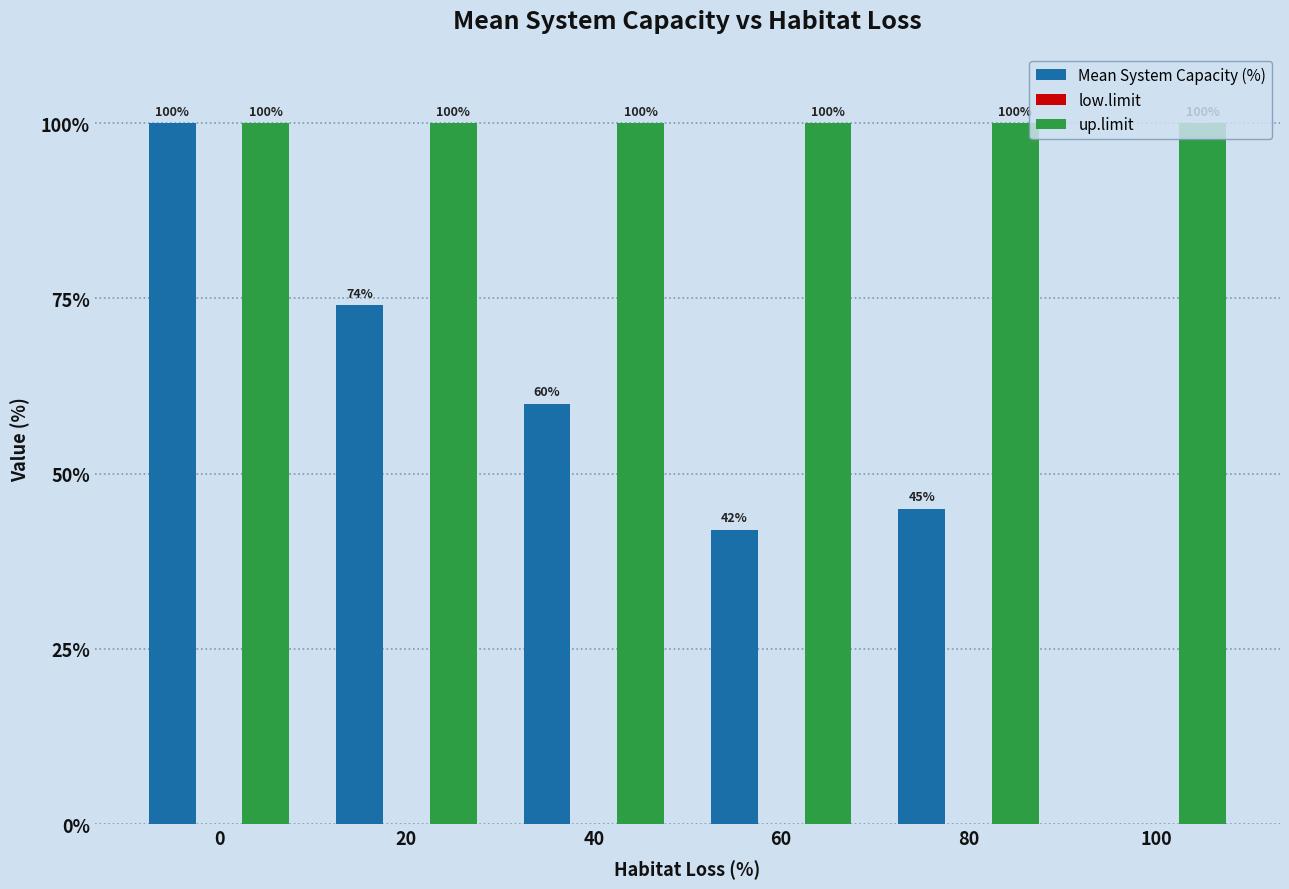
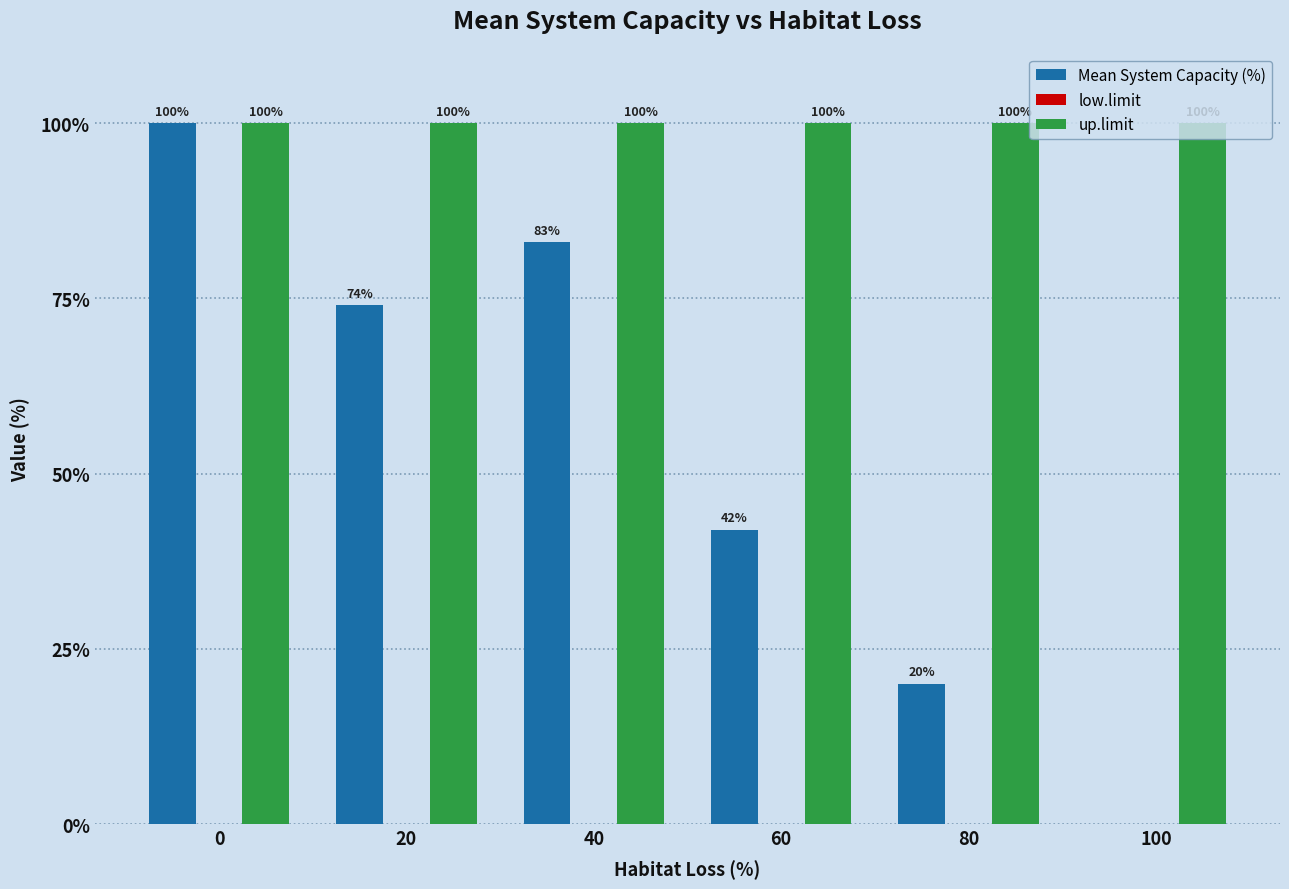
  {
    "Mean System Capacity (%)": {
      "0": "100%",
      "20": "74%",
-     "40": "60%",
+     "40": "83%",
      "60": "42%",
-     "80": "45%"
+     "80": "20%"
    },
    "low.limit": {
      "0": "0%",
      "20": "0%",
      "40": "0%",
      "60": "0%",
      "80": "0%",
      "100": "0%"
    },
    "up.limit": {
      "0": "100%",
      "20": "100%",
      "40": "100%",
      "60": "100%"
    }
  }
